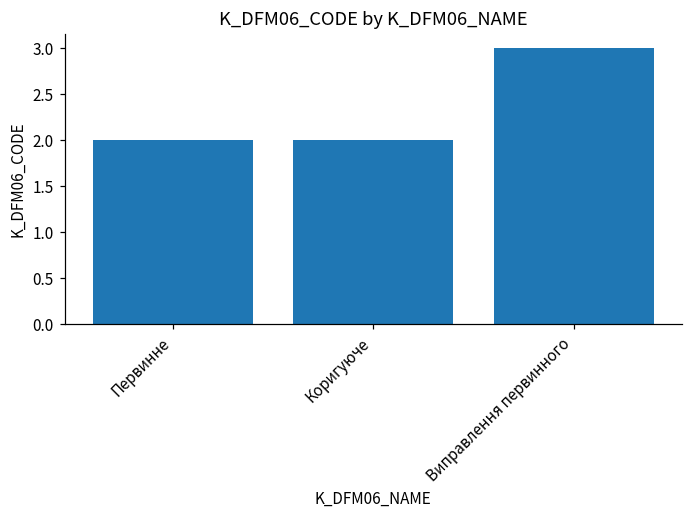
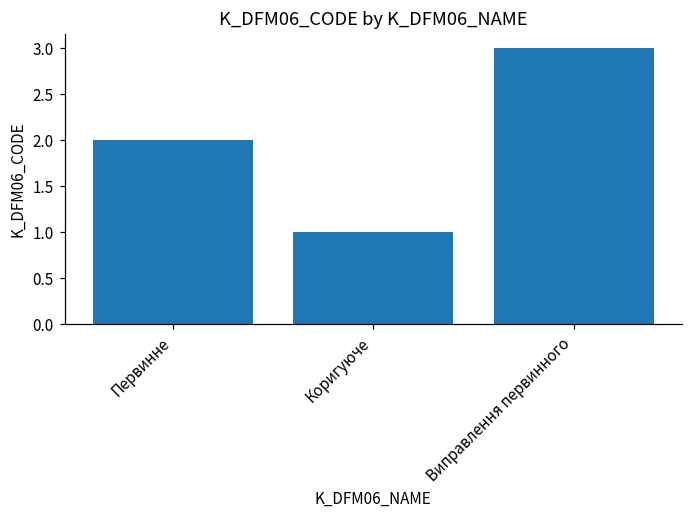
  {
    "Первинне": 2,
-   "Коригуюче": 2,
+   "Коригуюче": 1,
    "Виправлення первинного": 3
  }
